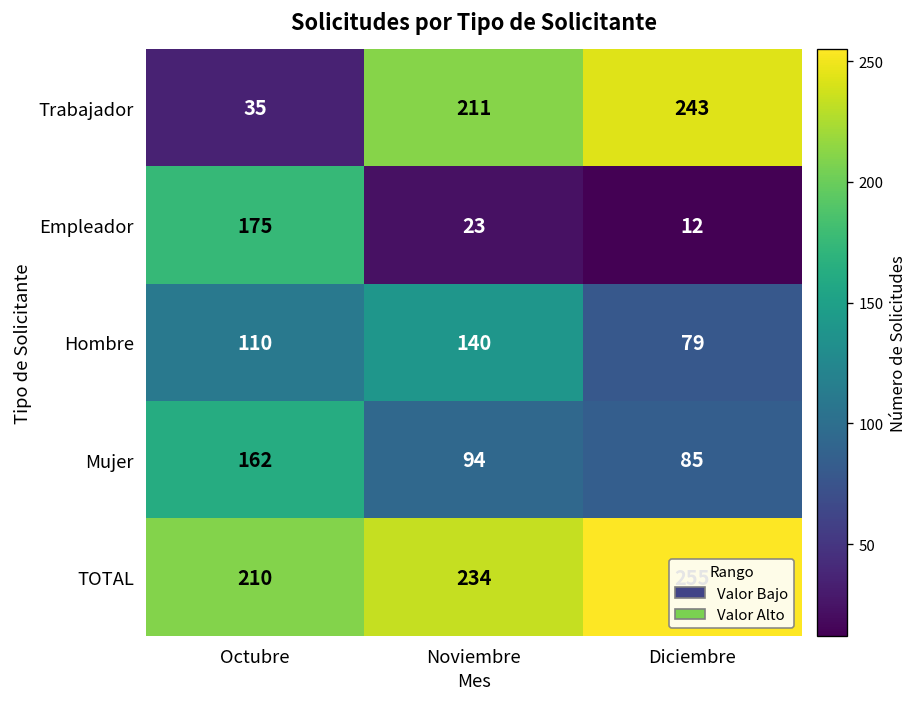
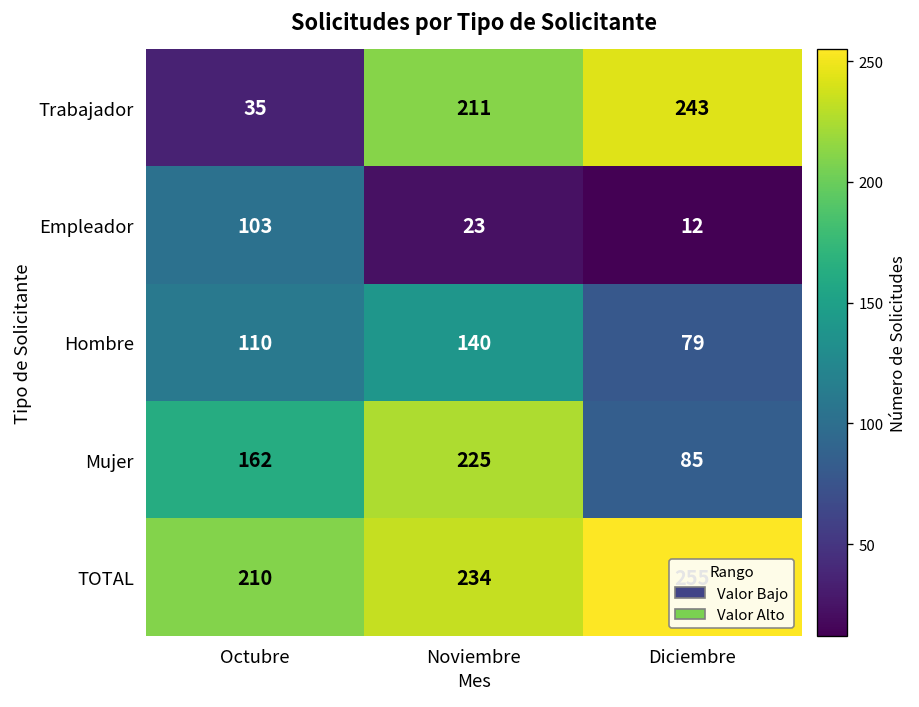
  {
    "Trabajador": {
      "Octubre": 35,
      "Noviembre": 211,
      "Diciembre": 243
    },
    "Empleador": {
-     "Octubre": 175,
+     "Octubre": 103,
      "Noviembre": 23,
      "Diciembre": 12
    },
    "Hombre": {
      "Octubre": 110,
      "Noviembre": 140,
      "Diciembre": 79
    },
    "Mujer": {
      "Octubre": 162,
-     "Noviembre": 94,
+     "Noviembre": 225,
      "Diciembre": 85
    },
    "TOTAL": {
      "Octubre": 210,
      "Noviembre": 234
    }
  }
